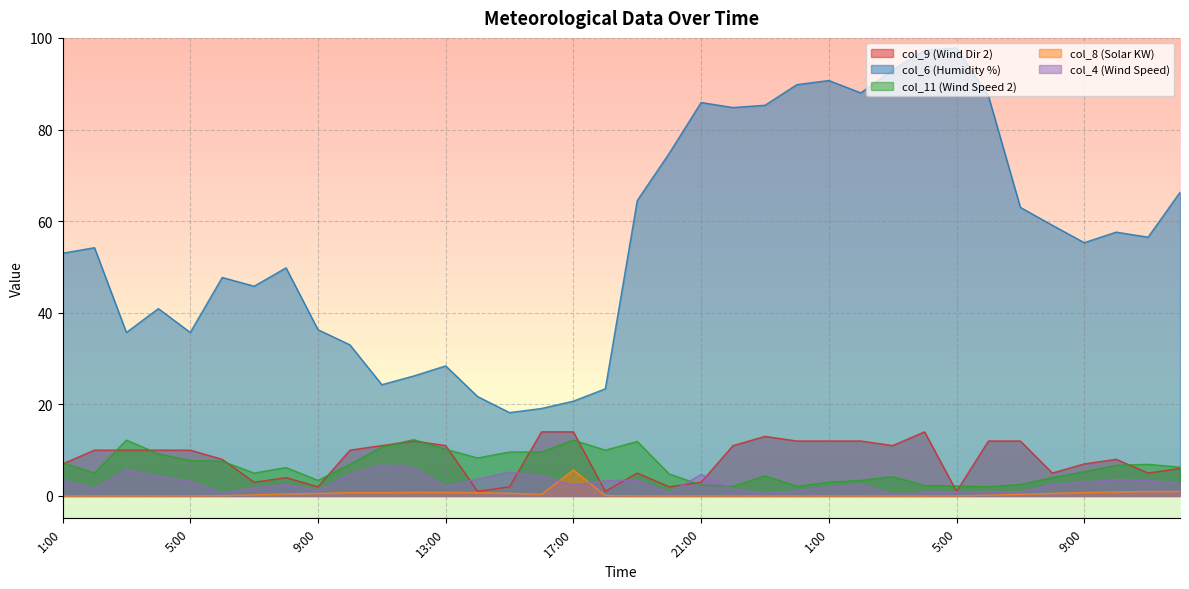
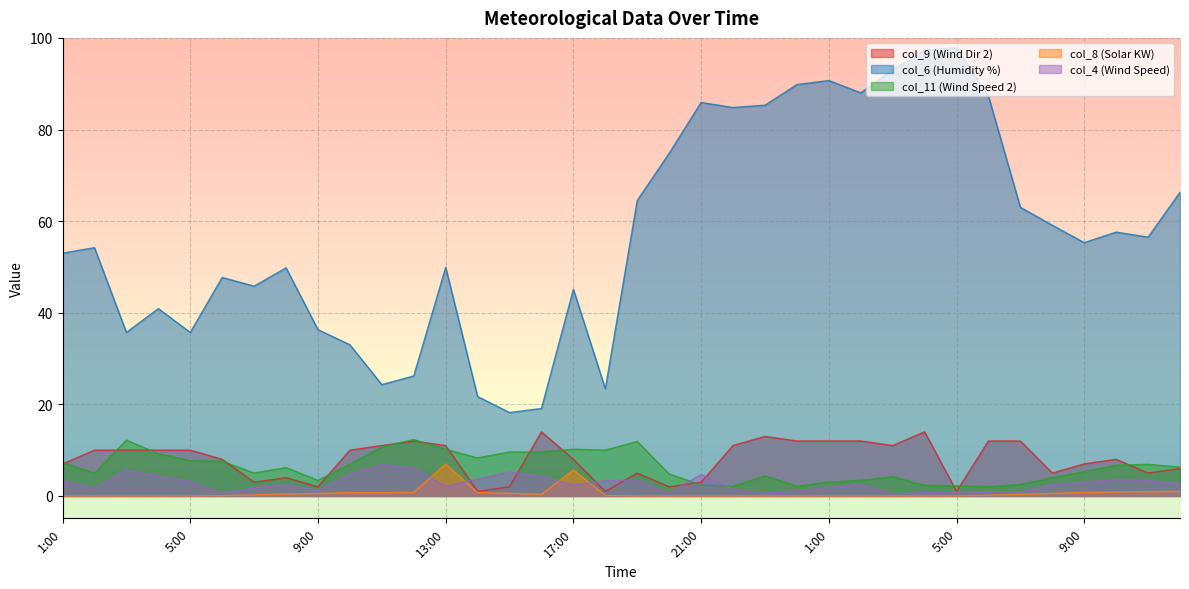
  {
    "col_9 (Wind Dir 2)": {
      "13:00": 11,
-     "17:00": 14,
+     "17:00": 8,
      "21:00": 3
    },
    "col_6 (Humidity %)": {
-     "13:00": 28,
-     "17:00": 21,
+     "13:00": 50,
+     "17:00": 45,
      "21:00": 86
    },
    "col_11 (Wind Speed 2)": {
      "13:00": 10,
-     "17:00": 12,
+     "17:00": 10,
      "21:00": 2
    },
    "col_8 (Solar KW)": {
-     "13:00": 1,
+     "13:00": 7,
      "17:00": 6,
      "21:00": 0
    },
    "col_4 (Wind Speed)": {
      "13:00": 2,
      "17:00": 2,
      "21:00": 5
    }
  }
